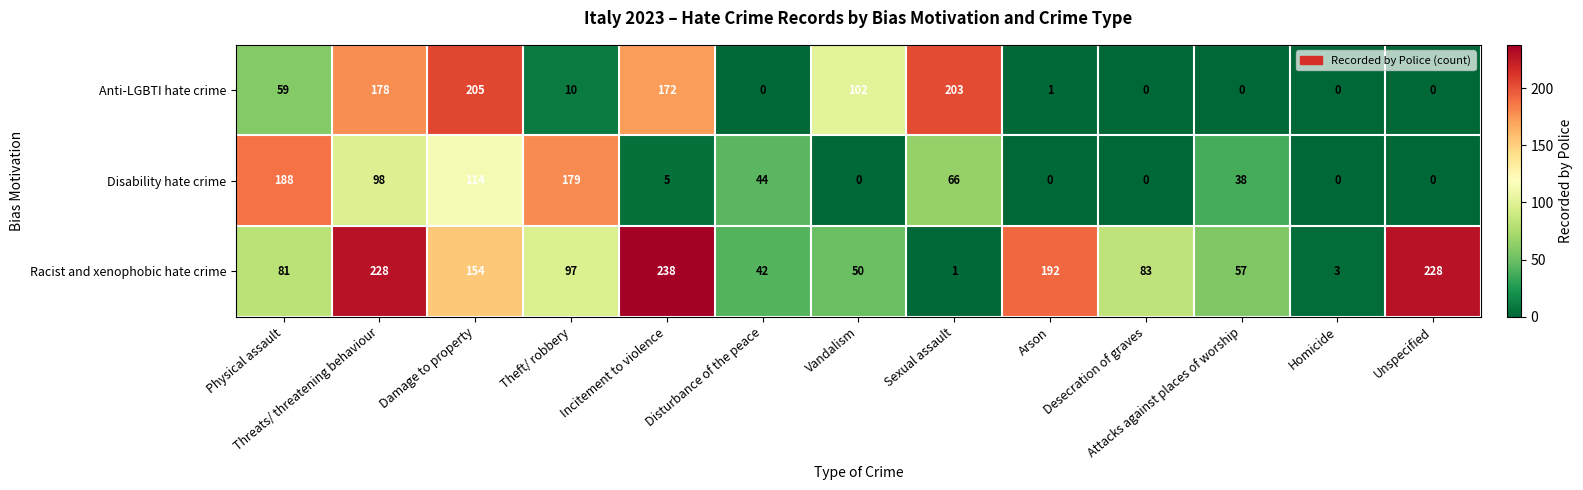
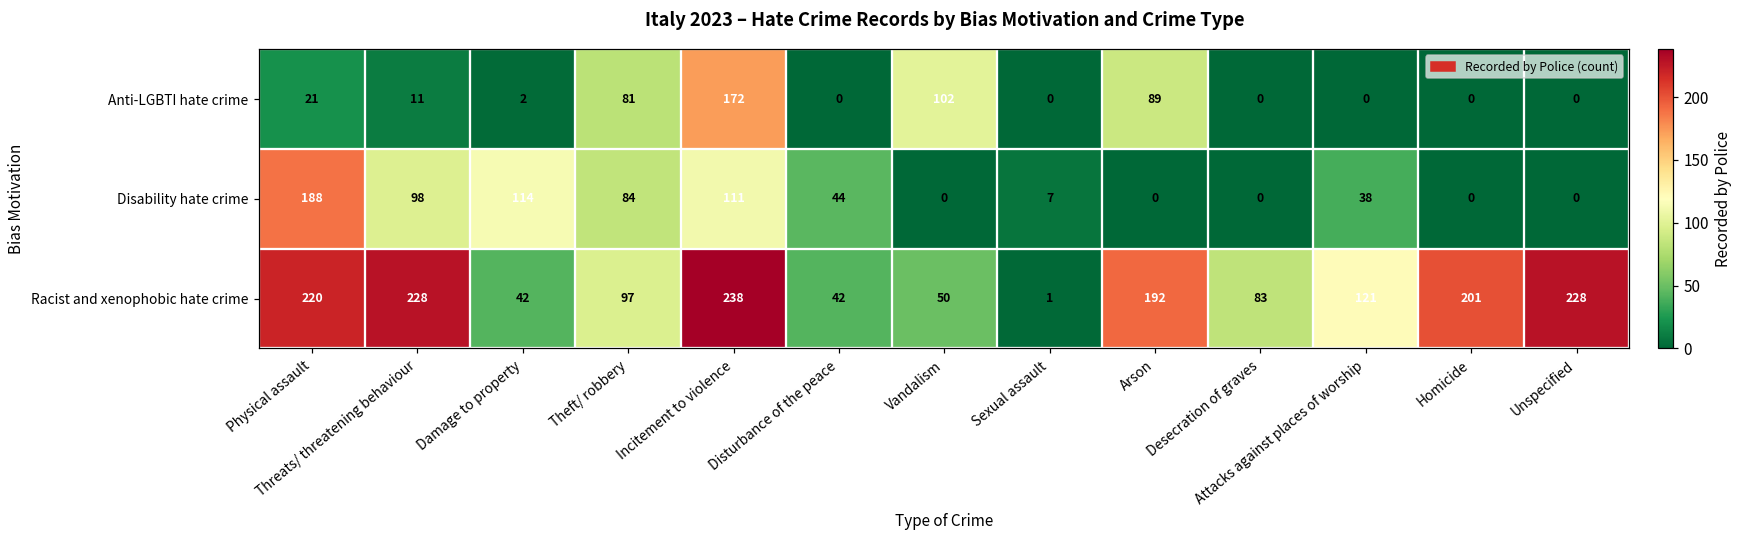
  {
    "Anti-LGBTI hate crime": {
-     "Physical assault": 59,
-     "Threats/ threatening behaviour": 178,
-     "Damage to property": 205,
-     "Theft/ robbery": 10,
+     "Physical assault": 21,
+     "Threats/ threatening behaviour": 11,
+     "Damage to property": 2,
+     "Theft/ robbery": 81,
      "Incitement to violence": 172,
      "Disturbance of the peace": 0,
      "Vandalism": 102,
-     "Sexual assault": 203,
-     "Arson": 1,
+     "Sexual assault": 0,
+     "Arson": 89,
      "Desecration of graves": 0,
      "Attacks against places of worship": 0,
      "Homicide": 0,
      "Unspecified": 0
    },
    "Disability hate crime": {
      "Physical assault": 188,
      "Threats/ threatening behaviour": 98,
      "Damage to property": 114,
-     "Theft/ robbery": 179,
-     "Incitement to violence": 5,
+     "Theft/ robbery": 84,
+     "Incitement to violence": 111,
      "Disturbance of the peace": 44,
      "Vandalism": 0,
-     "Sexual assault": 66,
+     "Sexual assault": 7,
      "Arson": 0,
      "Desecration of graves": 0,
      "Attacks against places of worship": 38,
      "Homicide": 0,
      "Unspecified": 0
    },
    "Racist and xenophobic hate crime": {
-     "Physical assault": 81,
+     "Physical assault": 220,
      "Threats/ threatening behaviour": 228,
-     "Damage to property": 154,
+     "Damage to property": 42,
      "Theft/ robbery": 97,
      "Incitement to violence": 238,
      "Disturbance of the peace": 42,
      "Vandalism": 50,
      "Sexual assault": 1,
      "Arson": 192,
      "Desecration of graves": 83,
-     "Attacks against places of worship": 57,
-     "Homicide": 3,
+     "Attacks against places of worship": 121,
+     "Homicide": 201,
      "Unspecified": 228
    }
  }
